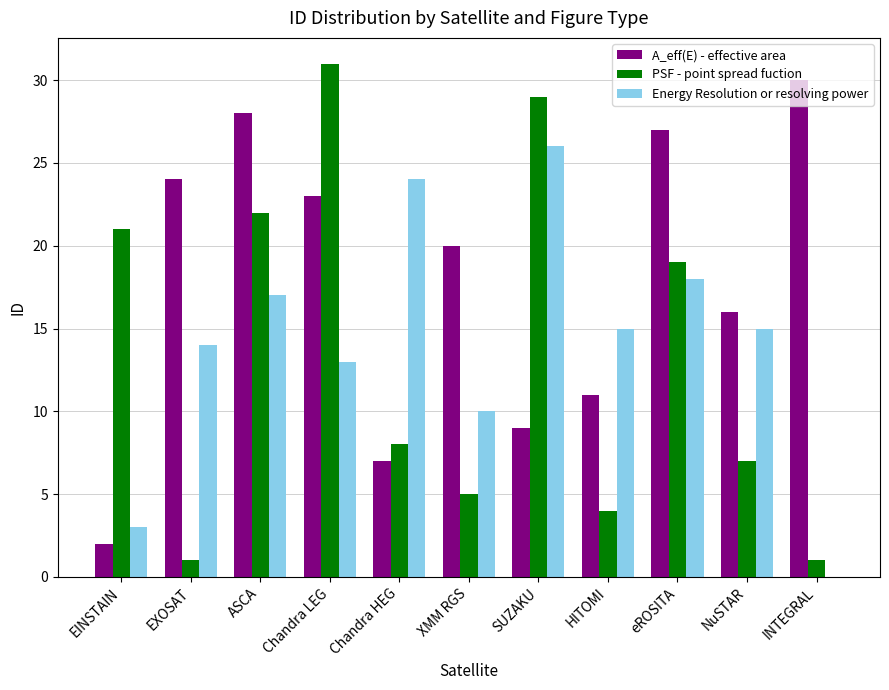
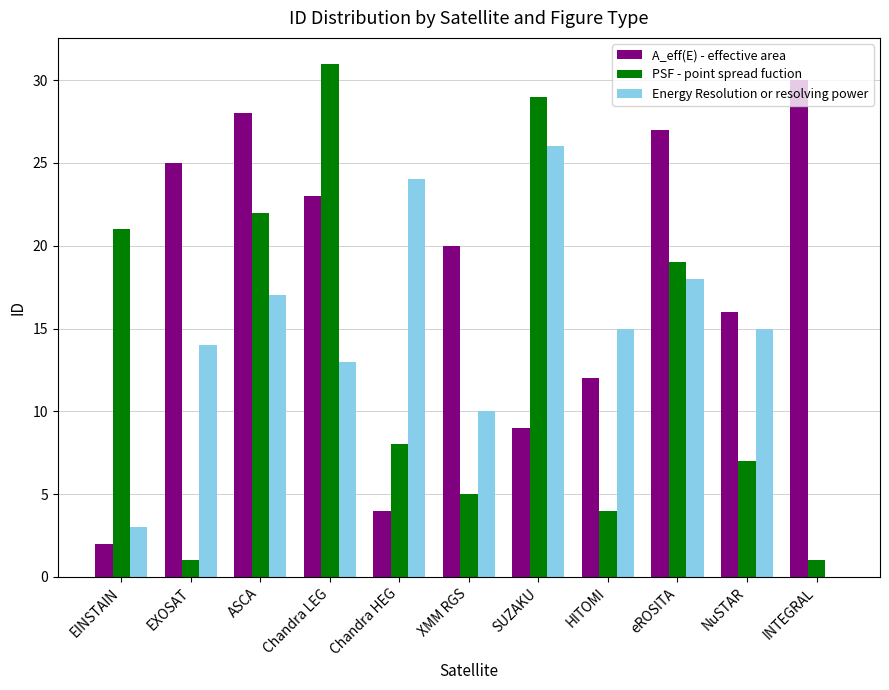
  {
    "A_eff(E) - effective area": {
      "EINSTAIN": 2,
-     "EXOSAT": 24,
+     "EXOSAT": 25,
      "ASCA": 28,
      "Chandra LEG": 23,
-     "Chandra HEG": 7,
+     "Chandra HEG": 4,
      "XMM RGS": 20,
      "SUZAKU": 9,
-     "HITOMI": 11,
+     "HITOMI": 12,
      "eROSITA": 27,
      "NuSTAR": 16
    },
    "PSF - point spread fuction": {
      "EINSTAIN": 21,
      "EXOSAT": 1,
      "ASCA": 22,
      "Chandra LEG": 31,
      "Chandra HEG": 8,
      "XMM RGS": 5,
      "SUZAKU": 29,
      "HITOMI": 4,
      "eROSITA": 19,
      "NuSTAR": 7,
      "INTEGRAL": 1
    },
    "Energy Resolution or resolving power": {
      "EINSTAIN": 3,
      "EXOSAT": 14,
      "ASCA": 17,
      "Chandra LEG": 13,
      "Chandra HEG": 24,
      "XMM RGS": 10,
      "SUZAKU": 26,
      "HITOMI": 15,
      "eROSITA": 18,
      "NuSTAR": 15,
      "INTEGRAL": 0
    }
  }
